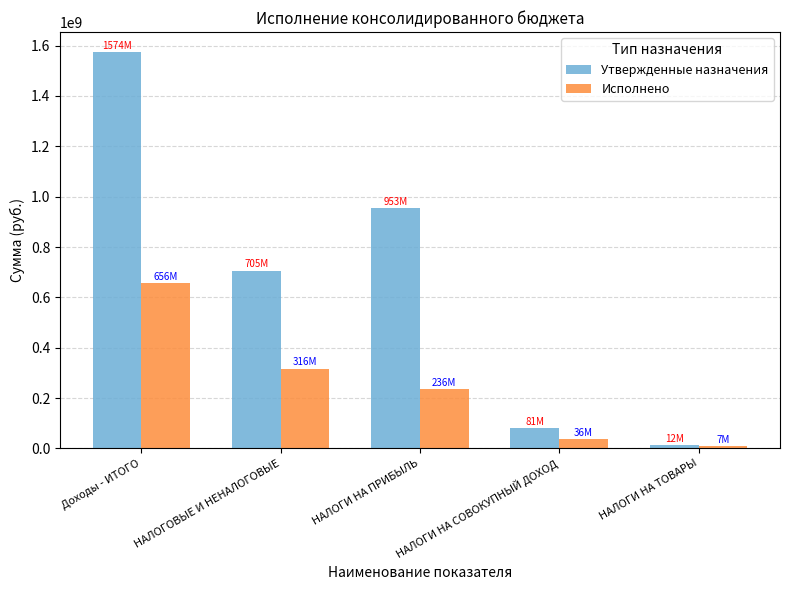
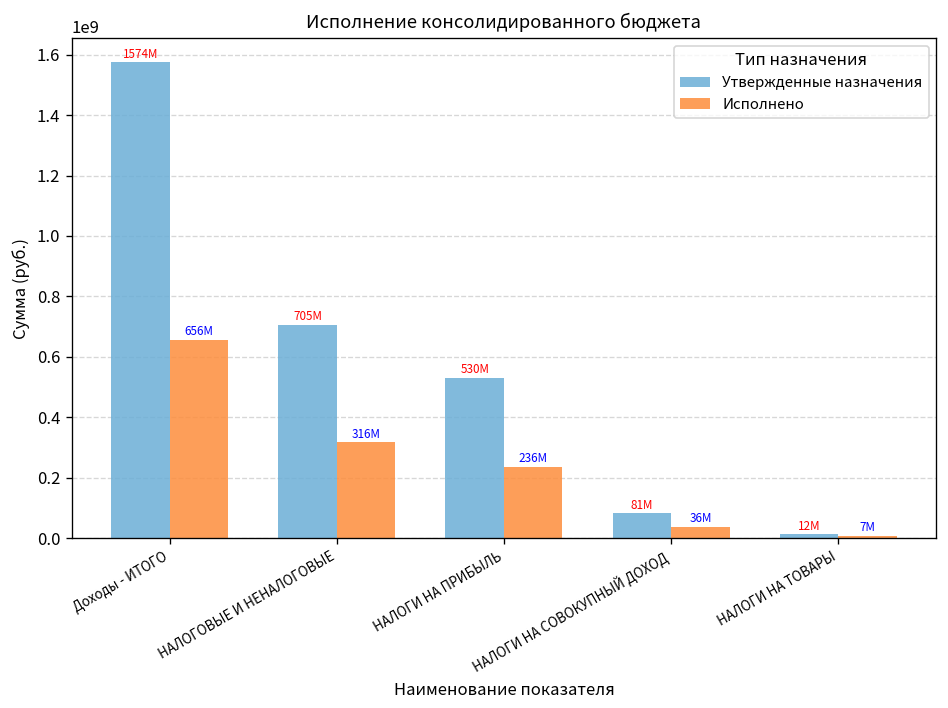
  {
    "Утвержденные назначения": {
-     "НАЛОГИ НА ПРИБЫЛЬ": "953M",
+     "НАЛОГИ НА ПРИБЫЛЬ": "530M",
      "НАЛОГИ НА ТОВАРЫ": "12M"
    }
  }
